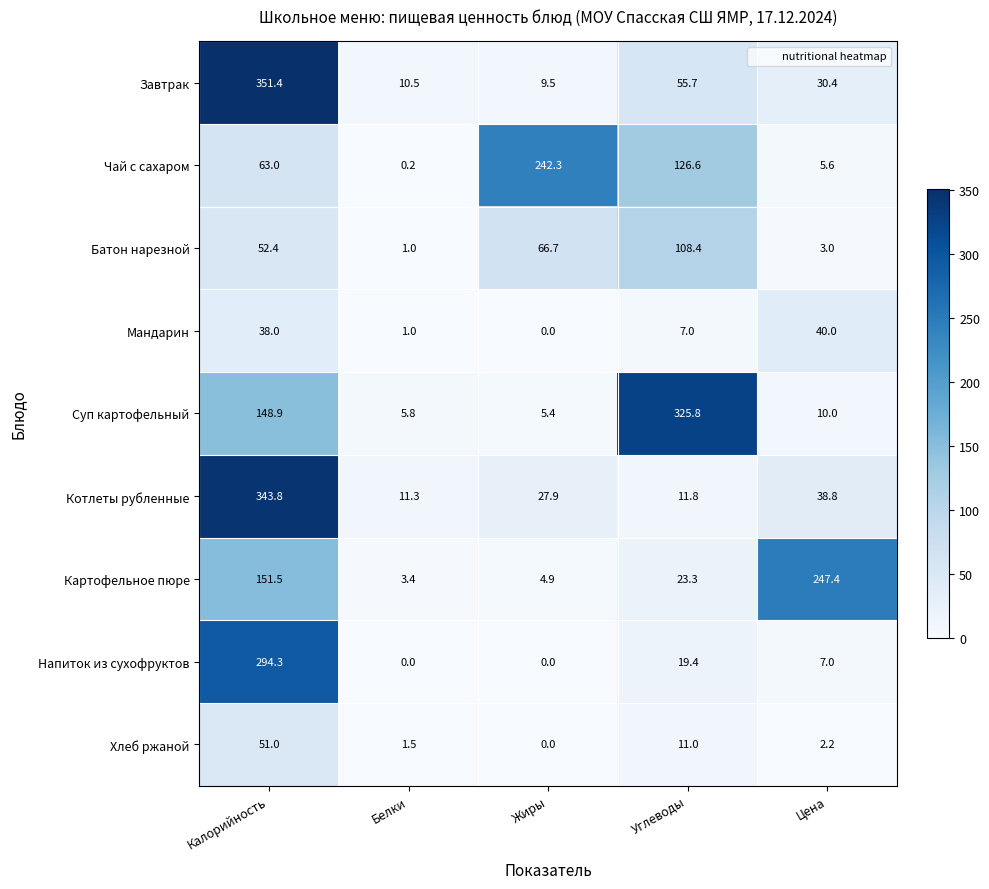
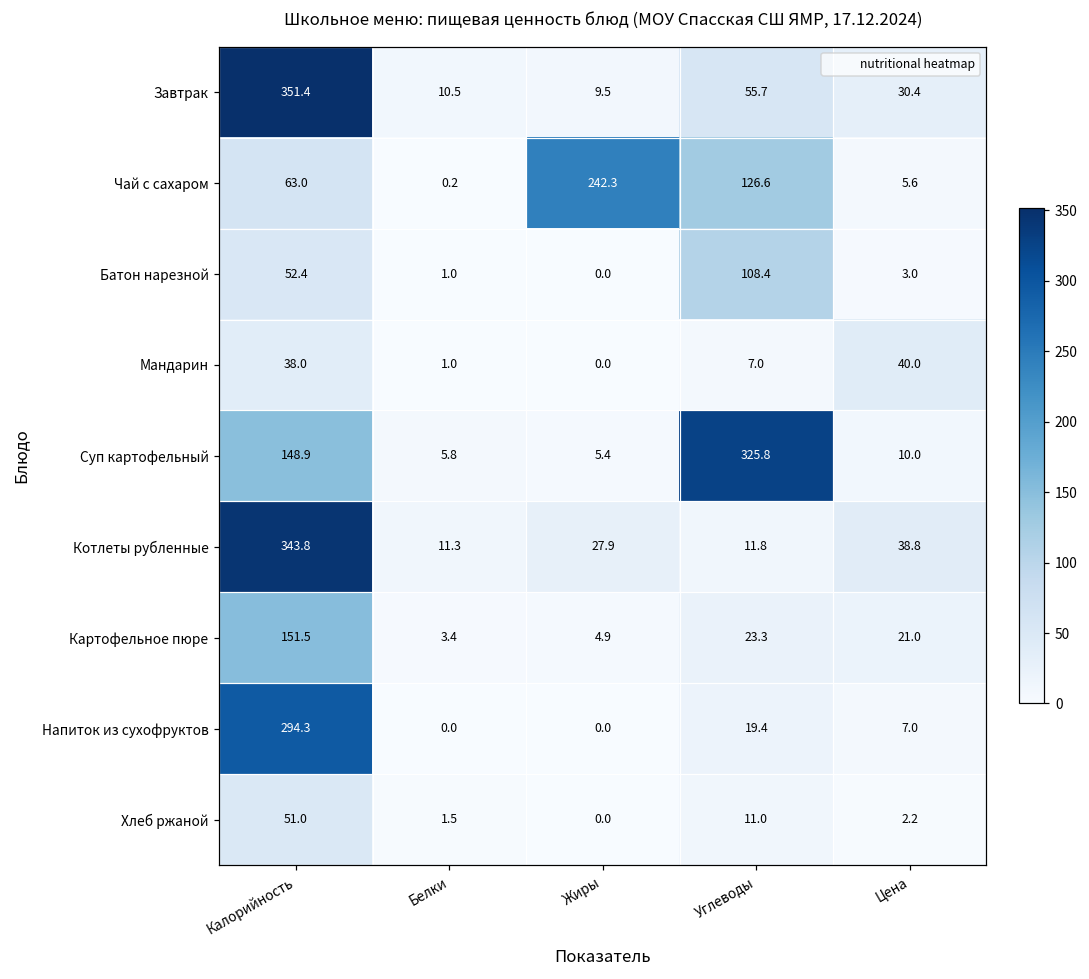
  {
    "Завтрак": {
      "Калорийность": 351.4,
      "Белки": 10.5,
      "Жиры": 9.5,
      "Углеводы": 55.7,
      "Цена": 30.4
    },
    "Чай с сахаром": {
      "Калорийность": 63.0,
      "Белки": 0.2,
      "Жиры": 242.3,
      "Углеводы": 126.6,
      "Цена": 5.6
    },
    "Батон нарезной": {
      "Калорийность": 52.4,
      "Белки": 1.0,
-     "Жиры": 66.7,
+     "Жиры": 0.0,
      "Углеводы": 108.4,
      "Цена": 3.0
    },
    "Мандарин": {
      "Калорийность": 38.0,
      "Белки": 1.0,
      "Жиры": 0.0,
      "Углеводы": 7.0,
      "Цена": 40.0
    },
    "Суп картофельный": {
      "Калорийность": 148.9,
      "Белки": 5.8,
      "Жиры": 5.4,
      "Углеводы": 325.8,
      "Цена": 10.0
    },
    "Котлеты рубленные": {
      "Калорийность": 343.8,
      "Белки": 11.3,
      "Жиры": 27.9,
      "Углеводы": 11.8,
      "Цена": 38.8
    },
    "Картофельное пюре": {
      "Калорийность": 151.5,
      "Белки": 3.4,
      "Жиры": 4.9,
      "Углеводы": 23.3,
-     "Цена": 247.4
+     "Цена": 21.0
    },
    "Напиток из сухофруктов": {
      "Калорийность": 294.3,
      "Белки": 0.0,
      "Жиры": 0.0,
      "Углеводы": 19.4,
      "Цена": 7.0
    },
    "Хлеб ржаной": {
      "Калорийность": 51.0,
      "Белки": 1.5,
      "Жиры": 0.0,
      "Углеводы": 11.0,
      "Цена": 2.2
    }
  }
